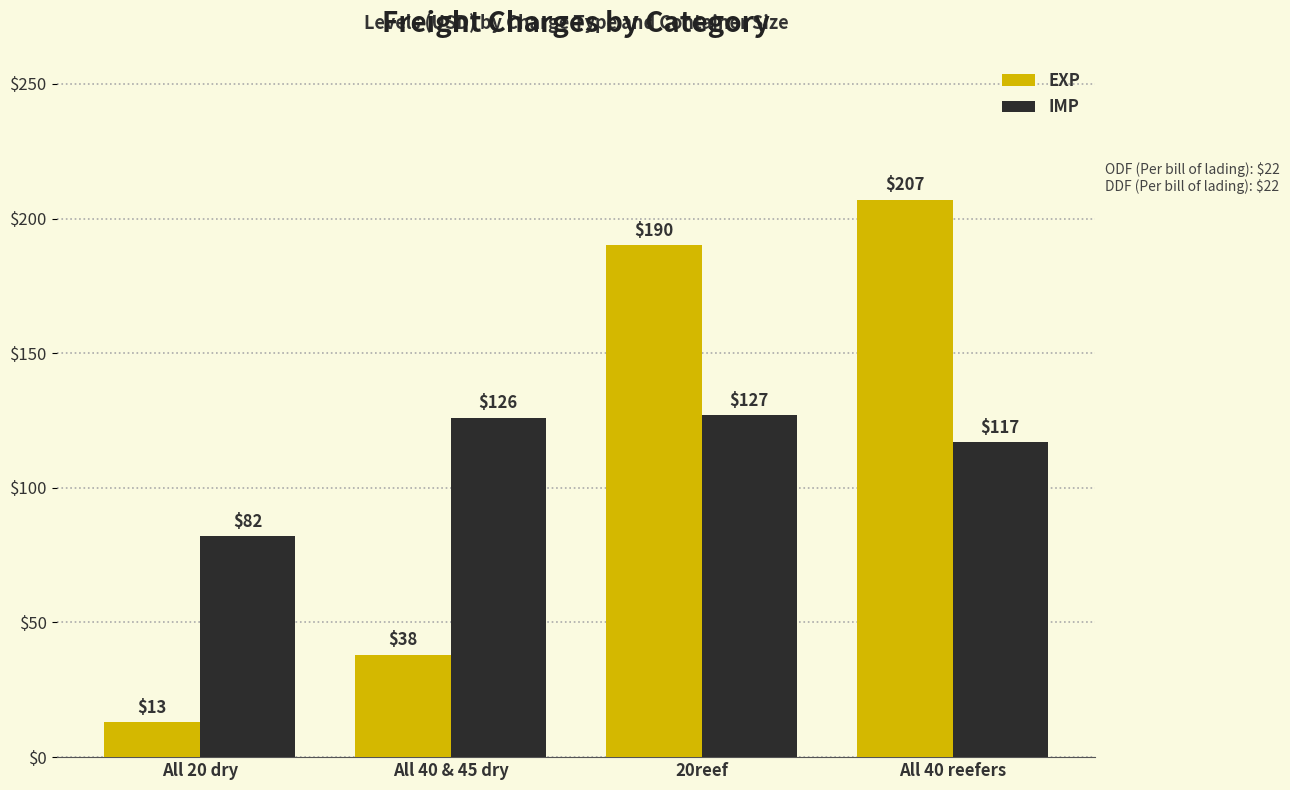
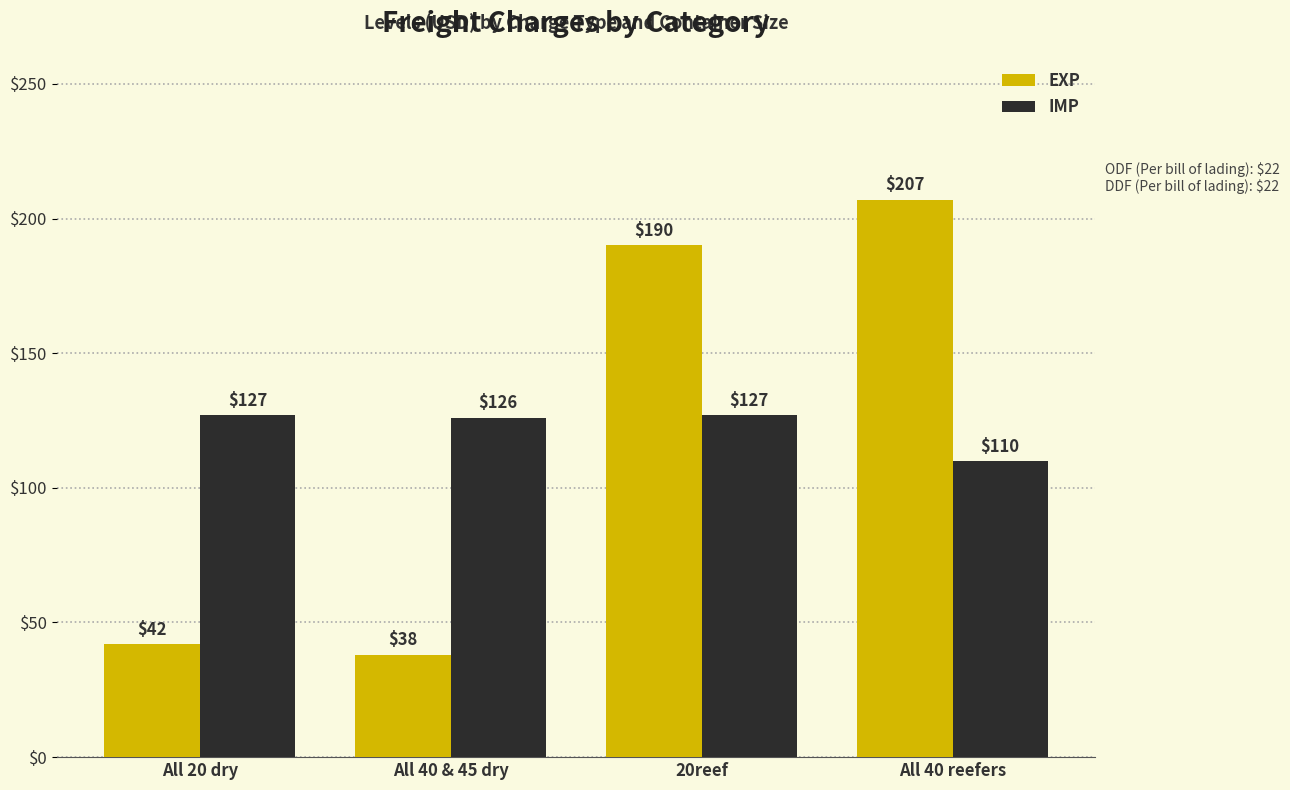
  {
    "EXP": {
-     "All 20 dry": "$13",
+     "All 20 dry": "$42",
      "All 40 & 45 dry": "$38",
      "20reef": "$190",
      "All 40 reefers": "$207"
    },
    "IMP": {
-     "All 20 dry": "$82",
+     "All 20 dry": "$127",
      "All 40 & 45 dry": "$126",
      "20reef": "$127",
-     "All 40 reefers": "$117"
+     "All 40 reefers": "$110"
    }
  }
